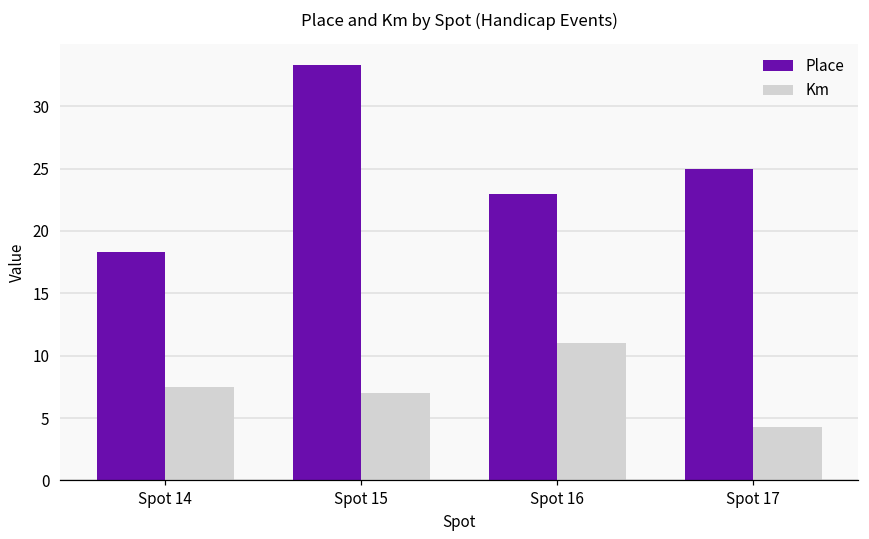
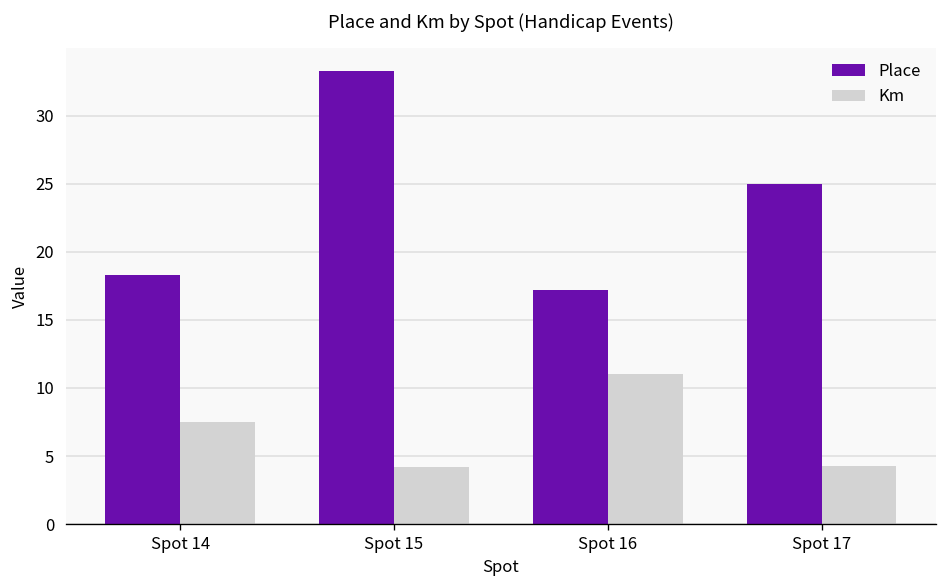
  {
    "Place": {
      "Spot 14": 18.3,
      "Spot 15": 33.3,
-     "Spot 16": 23.0,
+     "Spot 16": 17.2,
      "Spot 17": 25.0
    },
    "Km": {
      "Spot 14": 7.5,
-     "Spot 15": 7.0,
+     "Spot 15": 4.2,
      "Spot 16": 11.0,
      "Spot 17": 4.3
    }
  }
